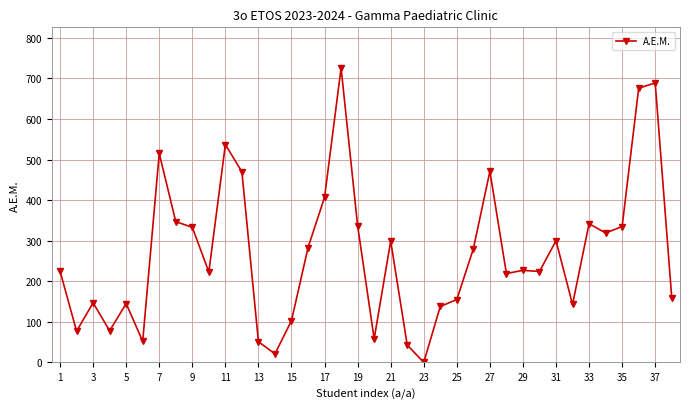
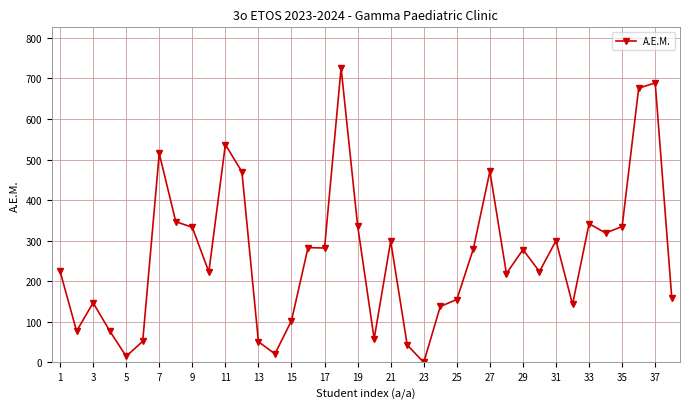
  {
    "1": 230,
    "3": 150,
-   "5": 150,
+   "5": 20,
    "7": 520,
    "9": 330,
    "11": 540,
    "13": 50,
    "15": 100,
-   "17": 410,
+   "17": 280,
    "19": 340,
    "21": 300,
    "23": 0,
    "25": 160,
    "27": 470,
-   "29": 230,
+   "29": 280,
    "31": 300,
    "33": 340,
    "35": 340,
    "37": 690
  }
